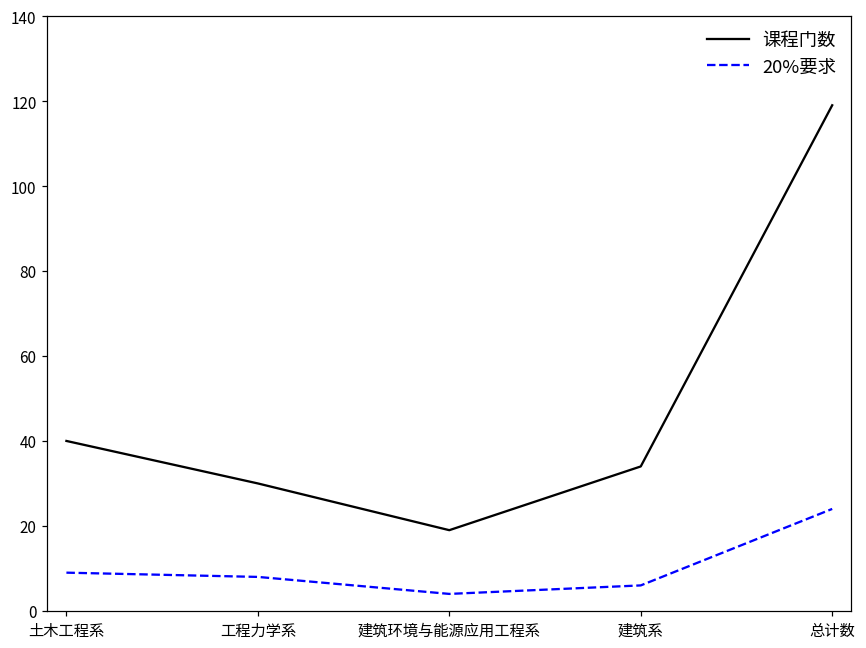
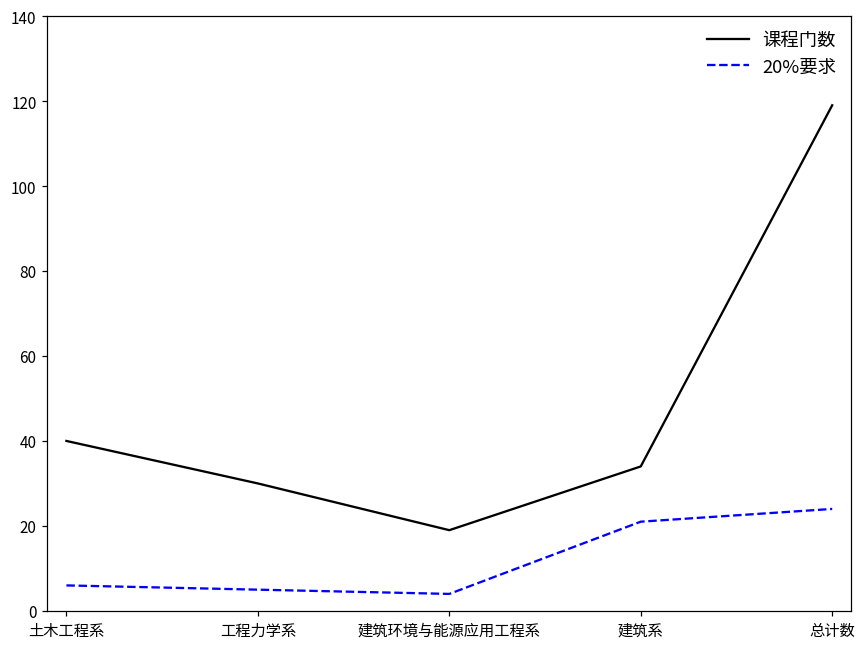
  {
    "课程门数": {
      "土木工程系": 40,
      "工程力学系": 30,
      "建筑环境与能源应用工程系": 19,
      "建筑系": 34,
      "总计数": 119
    },
    "20%要求": {
-     "土木工程系": 9,
-     "工程力学系": 8,
+     "土木工程系": 6,
+     "工程力学系": 5,
      "建筑环境与能源应用工程系": 4,
-     "建筑系": 6,
+     "建筑系": 21,
      "总计数": 24
    }
  }
